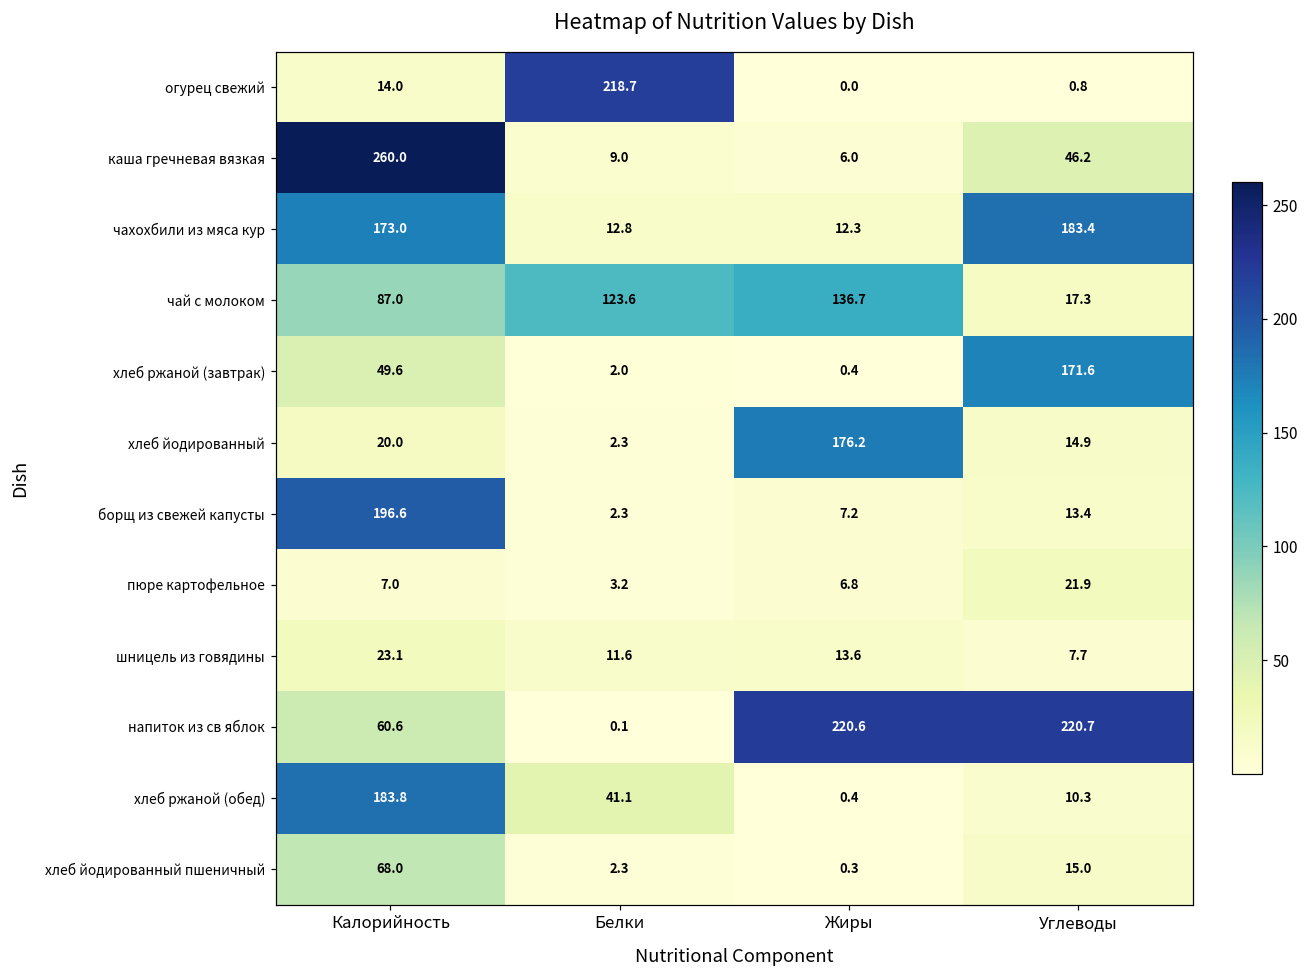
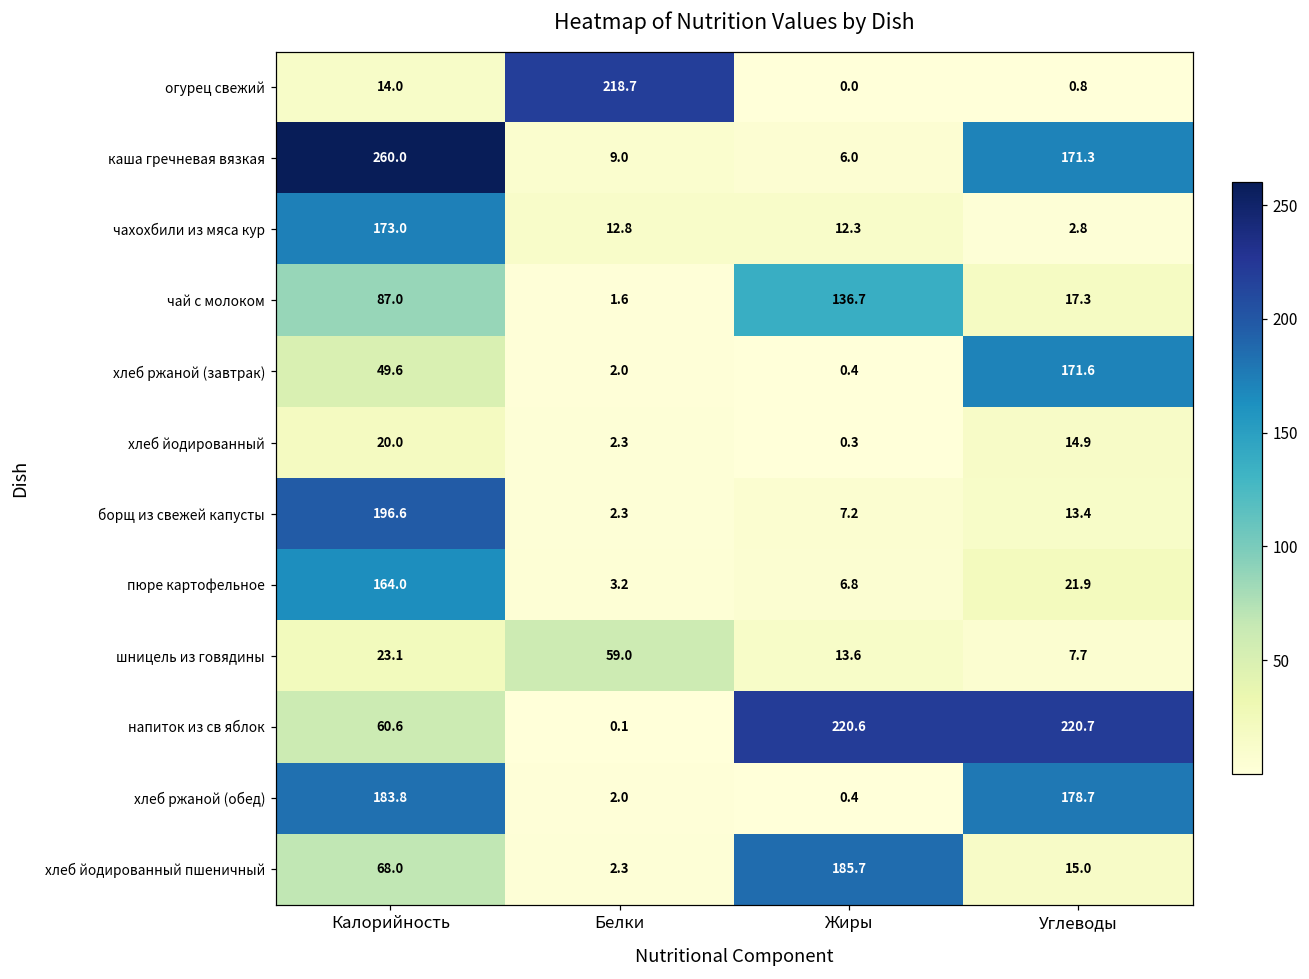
  {
    "огурец свежий": {
      "Калорийность": 14.0,
      "Белки": 218.7,
      "Жиры": 0.0,
      "Углеводы": 0.8
    },
    "каша гречневая вязкая": {
      "Калорийность": 260.0,
      "Белки": 9.0,
      "Жиры": 6.0,
-     "Углеводы": 46.2
+     "Углеводы": 171.3
    },
    "чахохбили из мяса кур": {
      "Калорийность": 173.0,
      "Белки": 12.8,
      "Жиры": 12.3,
-     "Углеводы": 183.4
+     "Углеводы": 2.8
    },
    "чай с молоком": {
      "Калорийность": 87.0,
-     "Белки": 123.6,
+     "Белки": 1.6,
      "Жиры": 136.7,
      "Углеводы": 17.3
    },
    "хлеб ржаной (завтрак)": {
      "Калорийность": 49.6,
      "Белки": 2.0,
      "Жиры": 0.4,
      "Углеводы": 171.6
    },
    "хлеб йодированный": {
      "Калорийность": 20.0,
      "Белки": 2.3,
-     "Жиры": 176.2,
+     "Жиры": 0.3,
      "Углеводы": 14.9
    },
    "борщ из свежей капусты": {
      "Калорийность": 196.6,
      "Белки": 2.3,
      "Жиры": 7.2,
      "Углеводы": 13.4
    },
    "пюре картофельное": {
-     "Калорийность": 7.0,
+     "Калорийность": 164.0,
      "Белки": 3.2,
      "Жиры": 6.8,
      "Углеводы": 21.9
    },
    "шницель из говядины": {
      "Калорийность": 23.1,
-     "Белки": 11.6,
+     "Белки": 59.0,
      "Жиры": 13.6,
      "Углеводы": 7.7
    },
    "напиток из св яблок": {
      "Калорийность": 60.6,
      "Белки": 0.1,
      "Жиры": 220.6,
      "Углеводы": 220.7
    },
    "хлеб ржаной (обед)": {
      "Калорийность": 183.8,
-     "Белки": 41.1,
+     "Белки": 2.0,
      "Жиры": 0.4,
-     "Углеводы": 10.3
+     "Углеводы": 178.7
    },
    "хлеб йодированный пшеничный": {
      "Калорийность": 68.0,
      "Белки": 2.3,
-     "Жиры": 0.3,
+     "Жиры": 185.7,
      "Углеводы": 15.0
    }
  }
